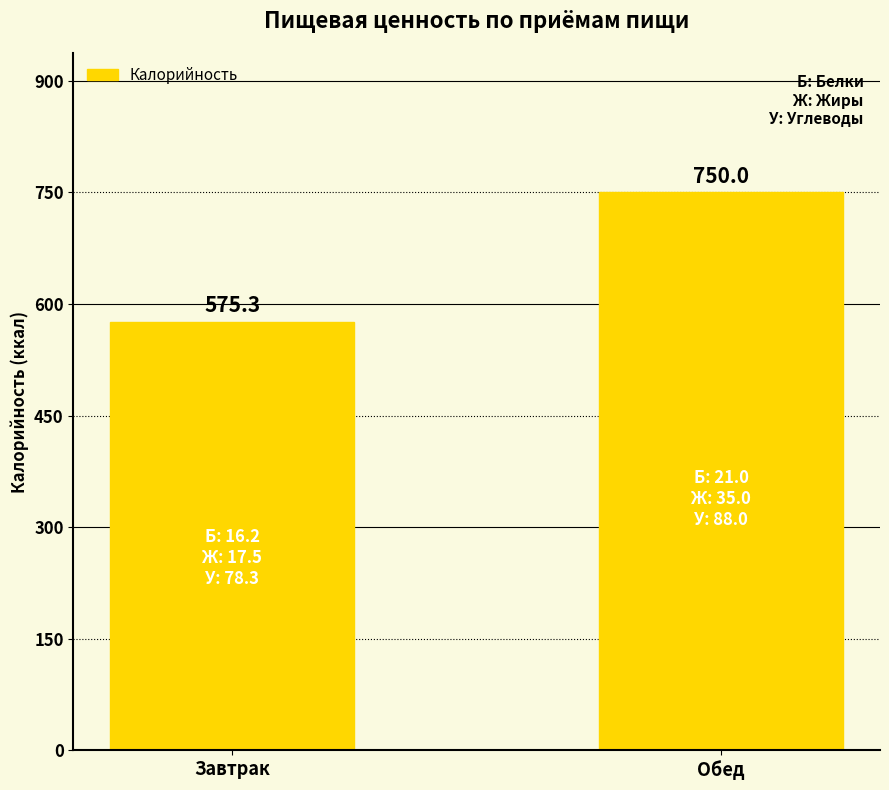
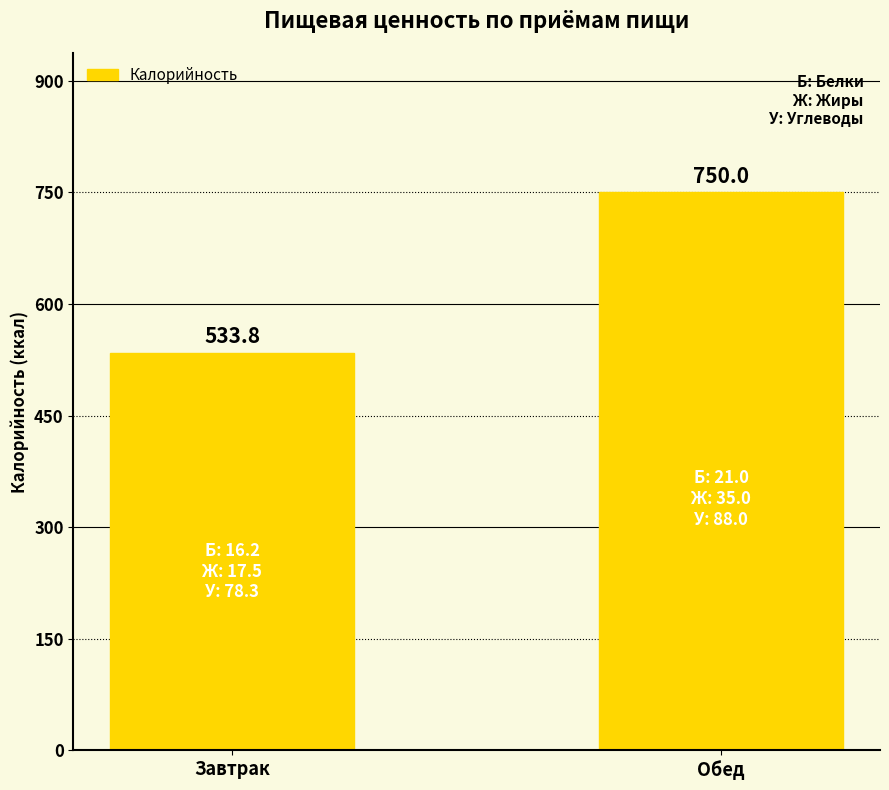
  {
-   "Завтрак": 575.3,
+   "Завтрак": 533.8,
    "Обед": 750.0
  }
